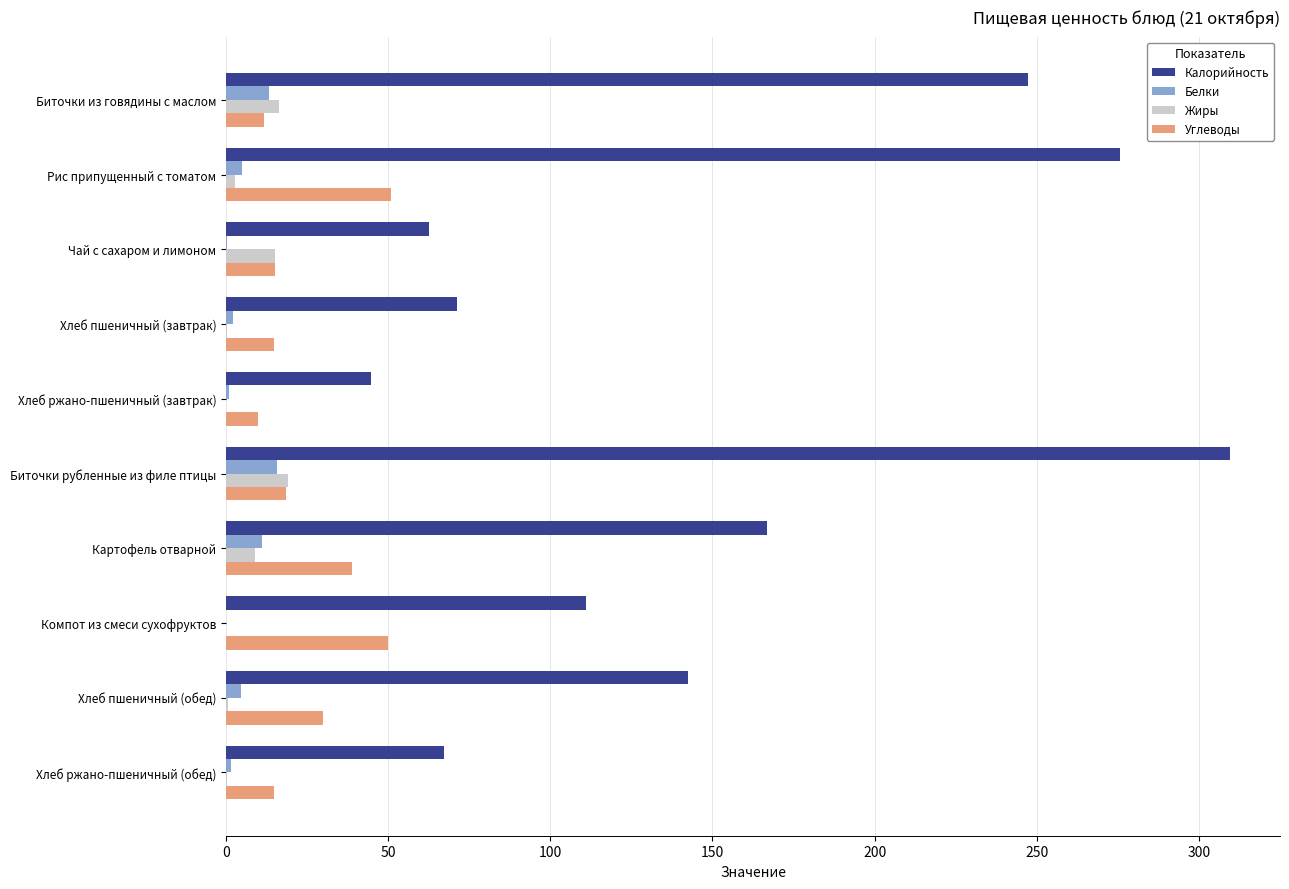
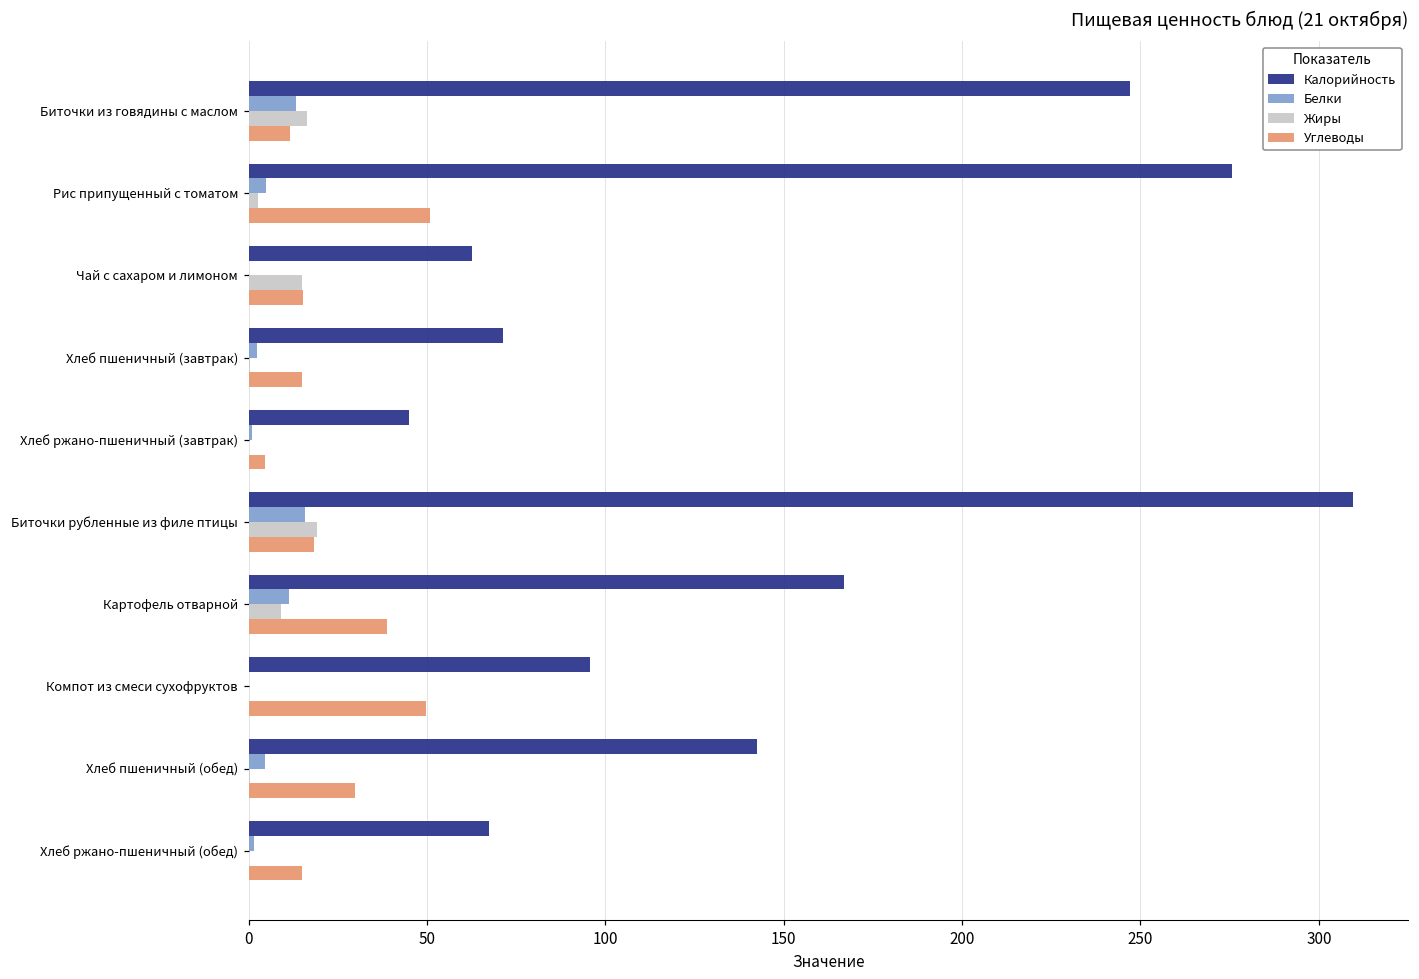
  {
    "Калорийность": {
      "Биточки из говядины с маслом": 247,
      "Рис припущенный с томатом": 276,
      "Чай с сахаром и лимоном": 63,
      "Хлеб пшеничный (завтрак)": 71,
      "Хлеб ржано-пшеничный (завтрак)": 45,
      "Биточки рубленные из филе птицы": 310,
      "Картофель отварной": 167,
-     "Компот из смеси сухофруктов": 111,
+     "Компот из смеси сухофруктов": 96,
      "Хлеб пшеничный (обед)": 142,
      "Хлеб ржано-пшеничный (обед)": 67
    },
    "Белки": {
      "Биточки из говядины с маслом": 13,
      "Рис припущенный с томатом": 5,
      "Хлеб пшеничный (завтрак)": 2,
      "Хлеб ржано-пшеничный (завтрак)": 1,
      "Биточки рубленные из филе птицы": 16,
      "Картофель отварной": 11,
      "Компот из смеси сухофруктов": 0,
      "Хлеб пшеничный (обед)": 5,
      "Хлеб ржано-пшеничный (обед)": 1
    },
    "Жиры": {
      "Биточки из говядины с маслом": 16,
      "Рис припущенный с томатом": 3,
      "Чай с сахаром и лимоном": 15,
      "Биточки рубленные из филе птицы": 19,
      "Картофель отварной": 9,
      "Компот из смеси сухофруктов": 0
    },
    "Углеводы": {
      "Биточки из говядины с маслом": 12,
      "Рис припущенный с томатом": 51,
      "Чай с сахаром и лимоном": 15,
      "Хлеб пшеничный (завтрак)": 15,
-     "Хлеб ржано-пшеничный (завтрак)": 10,
+     "Хлеб ржано-пшеничный (завтрак)": 5,
      "Биточки рубленные из филе птицы": 18,
      "Картофель отварной": 39,
      "Компот из смеси сухофруктов": 50,
      "Хлеб пшеничный (обед)": 30,
      "Хлеб ржано-пшеничный (обед)": 15
    }
  }
